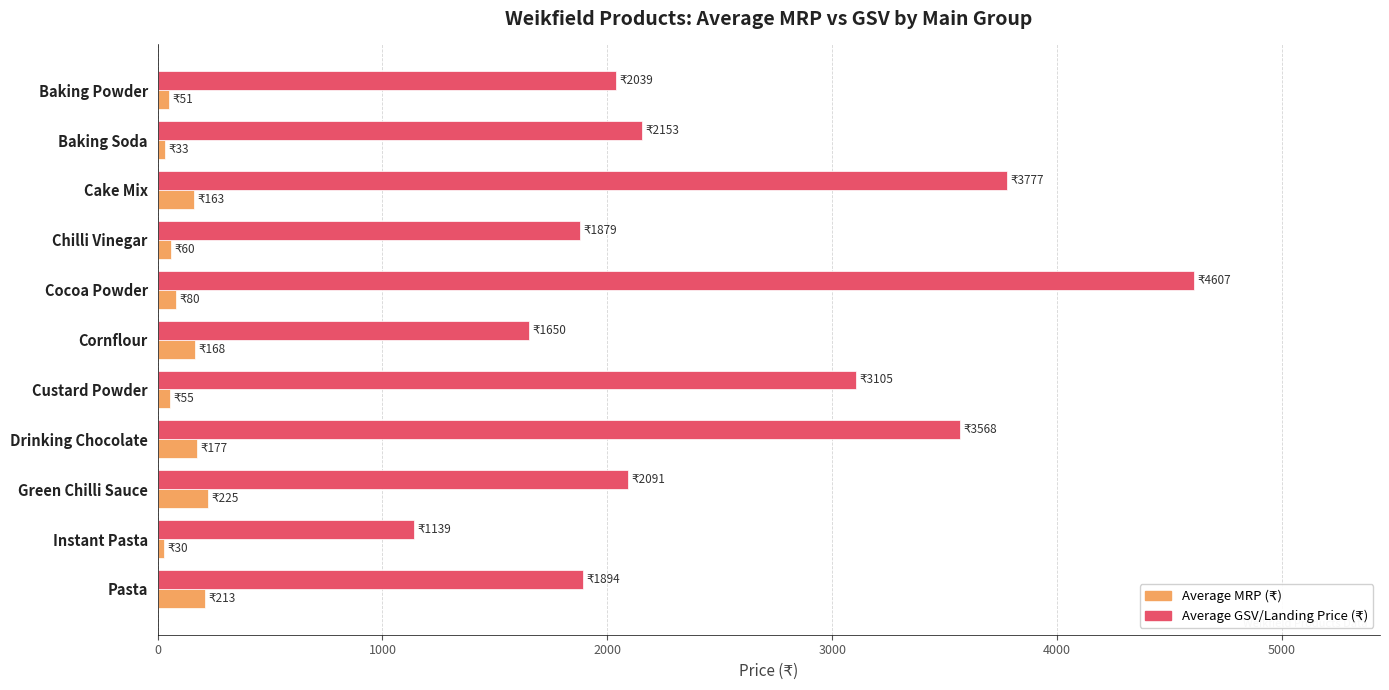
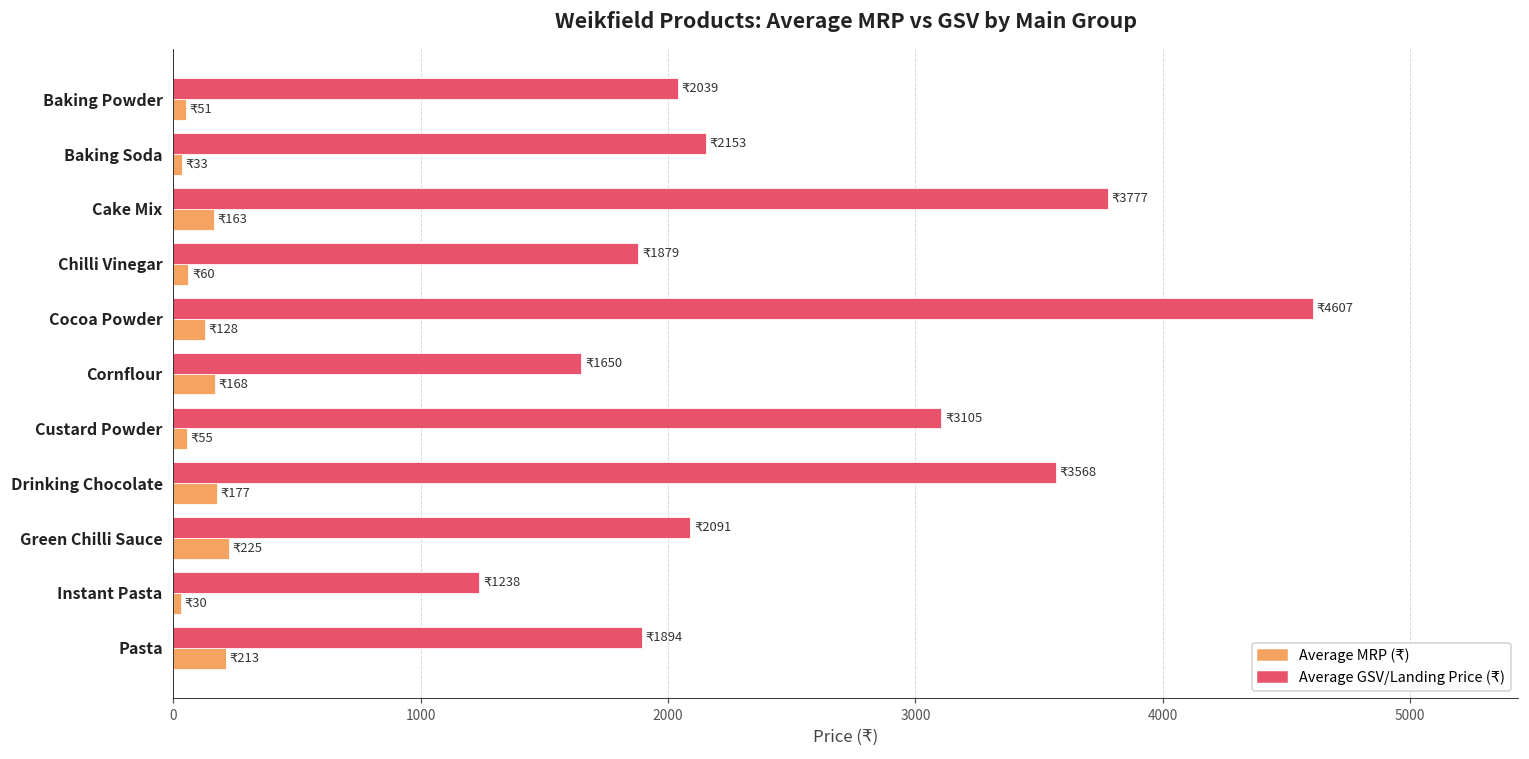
  {
    "Average MRP (₹)": {
      "Baking Powder": 51,
      "Baking Soda": 33,
      "Cake Mix": 163,
      "Chilli Vinegar": 60,
-     "Cocoa Powder": 80,
+     "Cocoa Powder": 128,
      "Cornflour": 168,
      "Custard Powder": 55,
      "Drinking Chocolate": 177,
      "Green Chilli Sauce": 225,
      "Instant Pasta": 30,
      "Pasta": 213
    },
    "Average GSV/Landing Price (₹)": {
      "Baking Powder": 2039,
      "Baking Soda": 2153,
      "Cake Mix": 3777,
      "Chilli Vinegar": 1879,
      "Cocoa Powder": 4607,
      "Cornflour": 1650,
      "Custard Powder": 3105,
      "Drinking Chocolate": 3568,
      "Green Chilli Sauce": 2091,
-     "Instant Pasta": 1139,
+     "Instant Pasta": 1238,
      "Pasta": 1894
    }
  }
